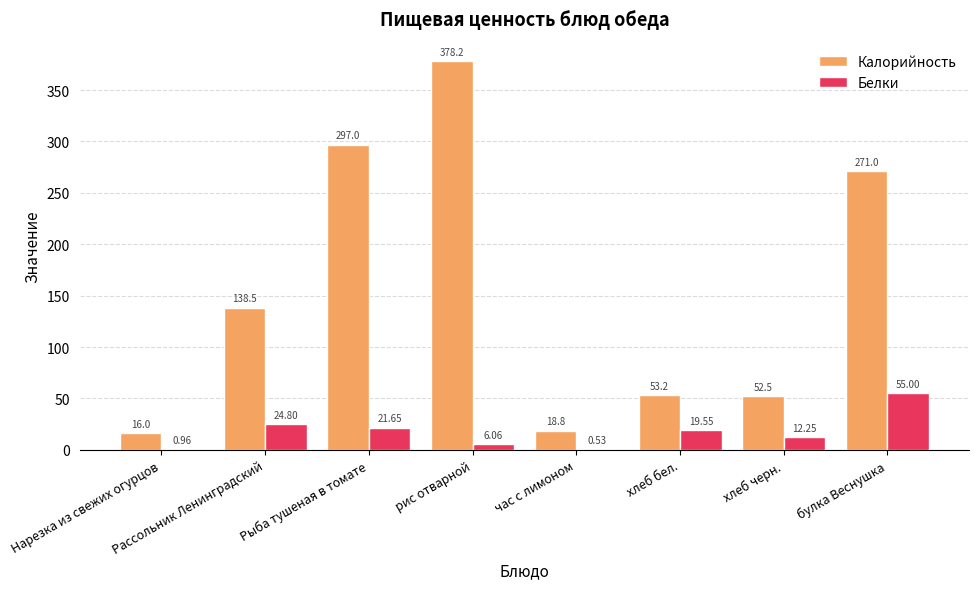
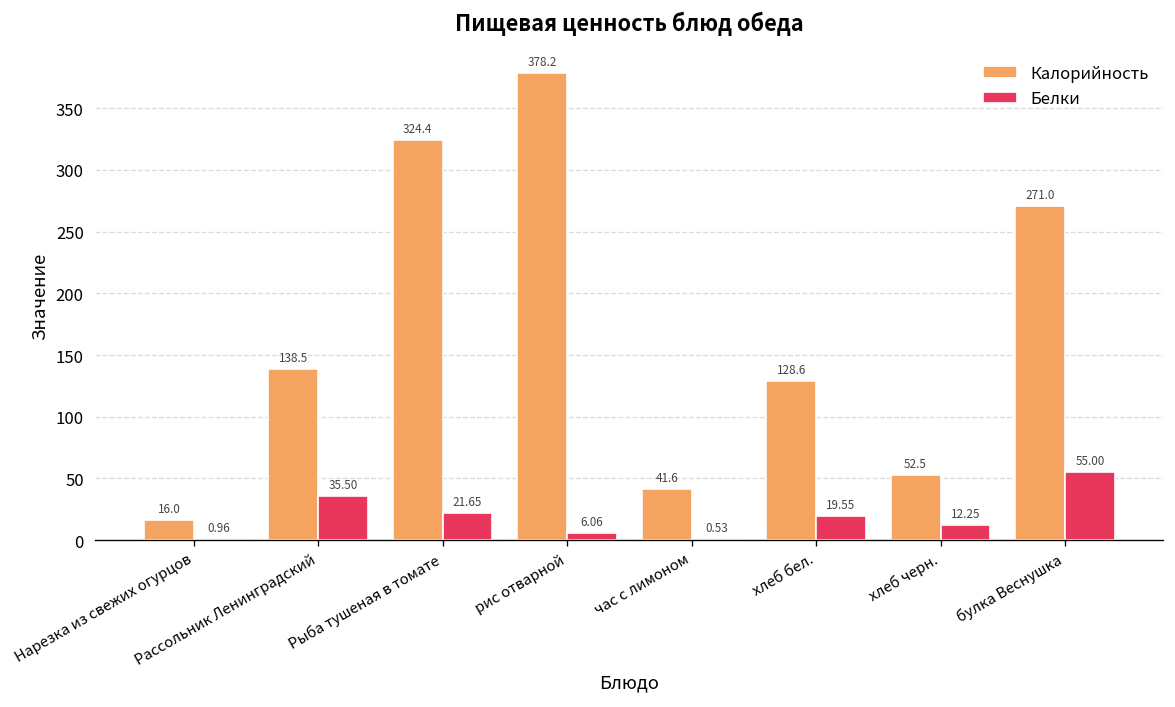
  {
    "Калорийность": {
      "Нарезка из свежих огурцов": 16.0,
      "Рассольник Ленинградский": 138.5,
-     "Рыба тушеная в томате": 297.0,
+     "Рыба тушеная в томате": 324.4,
      "рис отварной": 378.2,
-     "час с лимоном": 18.8,
-     "хлеб бел.": 53.2,
+     "час с лимоном": 41.6,
+     "хлеб бел.": 128.6,
      "хлеб черн.": 52.5,
      "булка Веснушка": 271.0
    },
    "Белки": {
      "Нарезка из свежих огурцов": 0.96,
-     "Рассольник Ленинградский": 24.80,
+     "Рассольник Ленинградский": 35.50,
      "Рыба тушеная в томате": 21.65,
      "рис отварной": 6.06,
      "час с лимоном": 0.53,
      "хлеб бел.": 19.55,
      "хлеб черн.": 12.25,
      "булка Веснушка": 55.00
    }
  }
